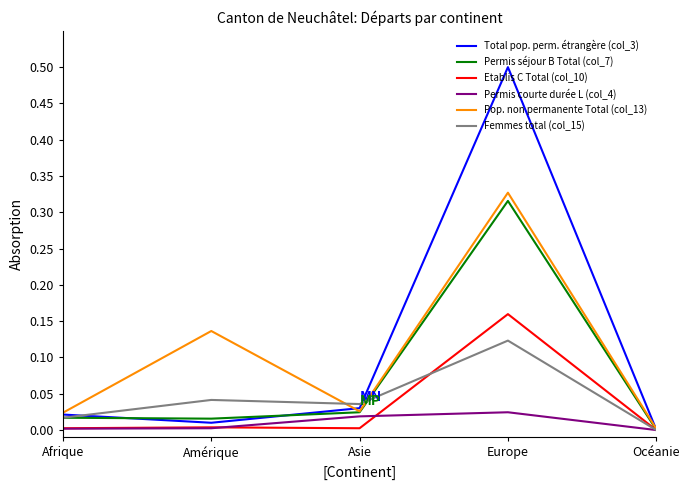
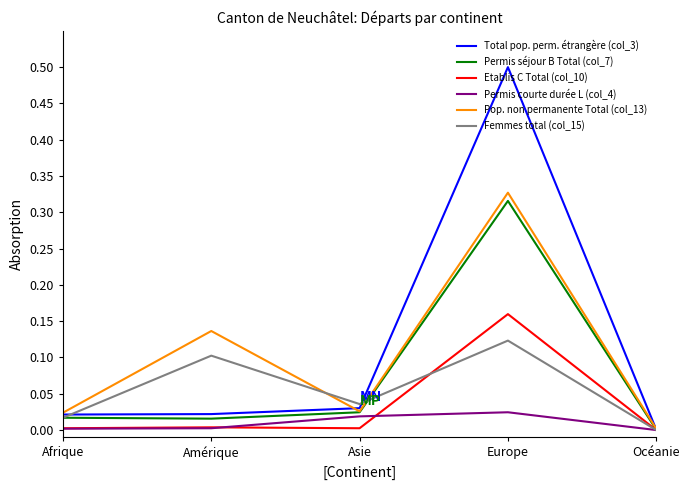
  {
    "Total pop. perm. étrangère (col_3)": {
-     "Amérique": 0.01,
+     "Amérique": 0.02,
      "Asie": 0.03,
      "Europe": 0.50
    },
    "Permis séjour B Total (col_7)": {
      "Amérique": 0.02,
      "Europe": 0.32
    },
    "Etablis C Total (col_10)": {
      "Asie": 0.00,
      "Europe": 0.16
    },
    "Permis courte durée L (col_4)": {
      "Asie": 0.02,
      "Europe": 0.02
    },
    "Pop. non permanente Total (col_13)": {
      "Amérique": 0.14,
      "Europe": 0.33
    },
    "Femmes total (col_15)": {
-     "Amérique": 0.04,
+     "Amérique": 0.10,
      "Asie": 0.04,
      "Europe": 0.12
    }
  }
